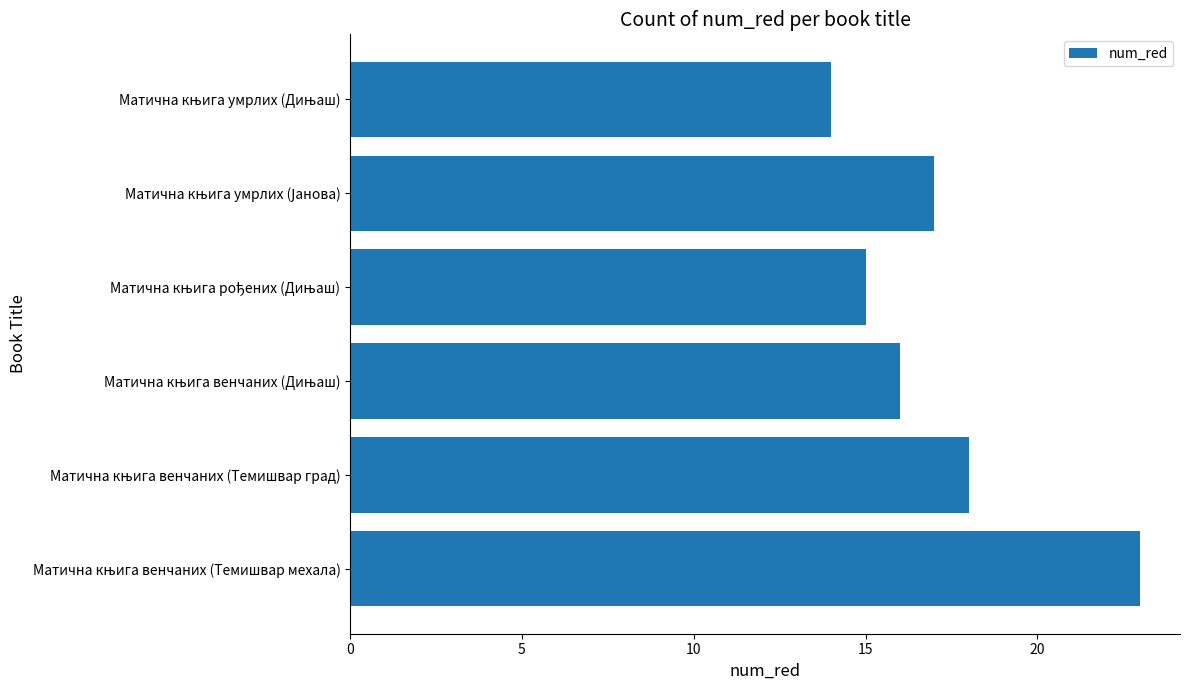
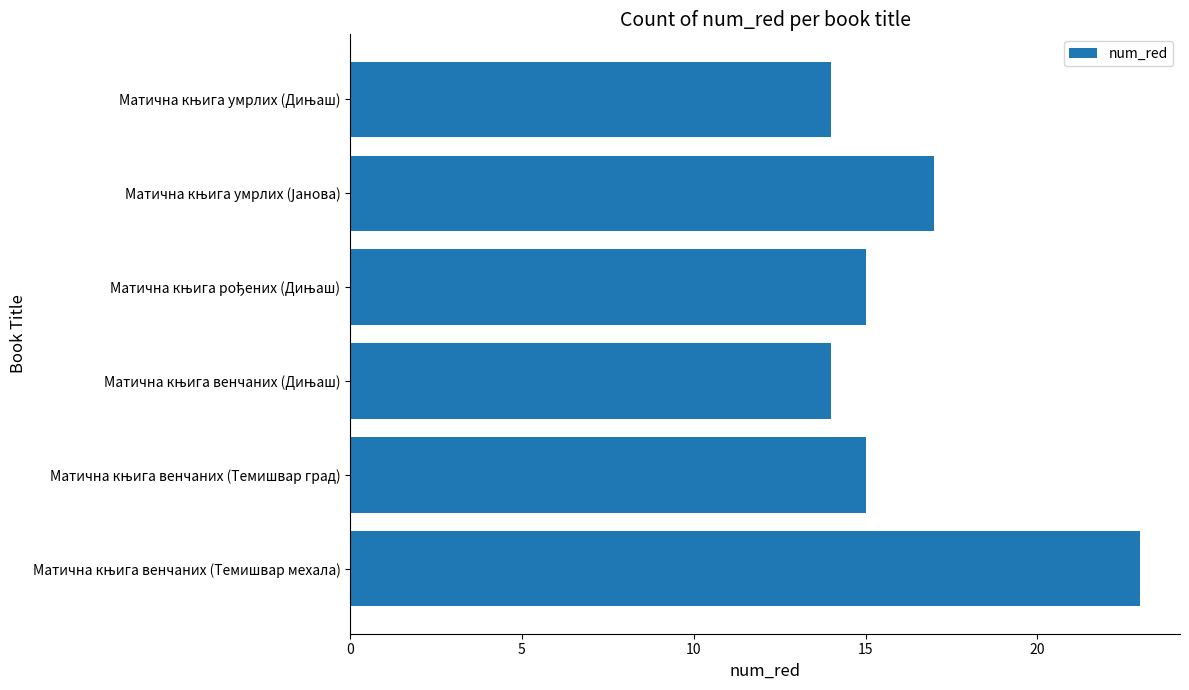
  {
    "Матична књига умрлих (Дињаш)": 14,
    "Матична књига умрлих (Јанова)": 17,
    "Матична књига рођених (Дињаш)": 15,
-   "Матична књига венчаних (Дињаш)": 16,
-   "Матична књига венчаних (Темишвар град)": 18,
+   "Матична књига венчаних (Дињаш)": 14,
+   "Матична књига венчаних (Темишвар град)": 15,
    "Матична књига венчаних (Темишвар мехала)": 23
  }
